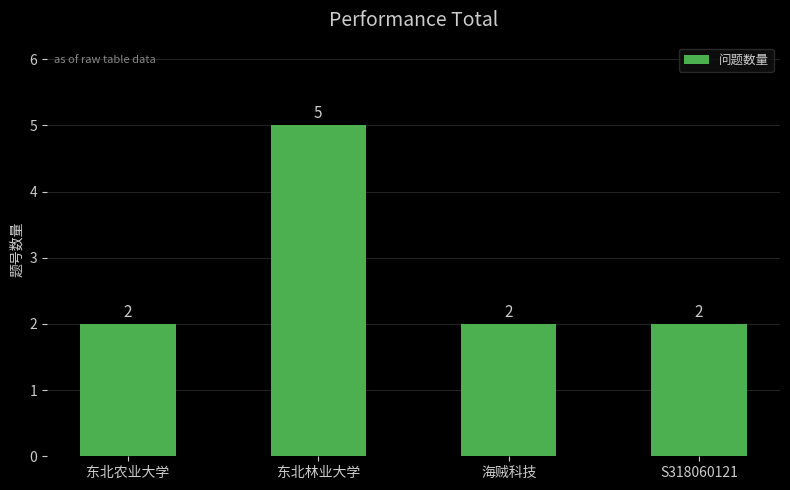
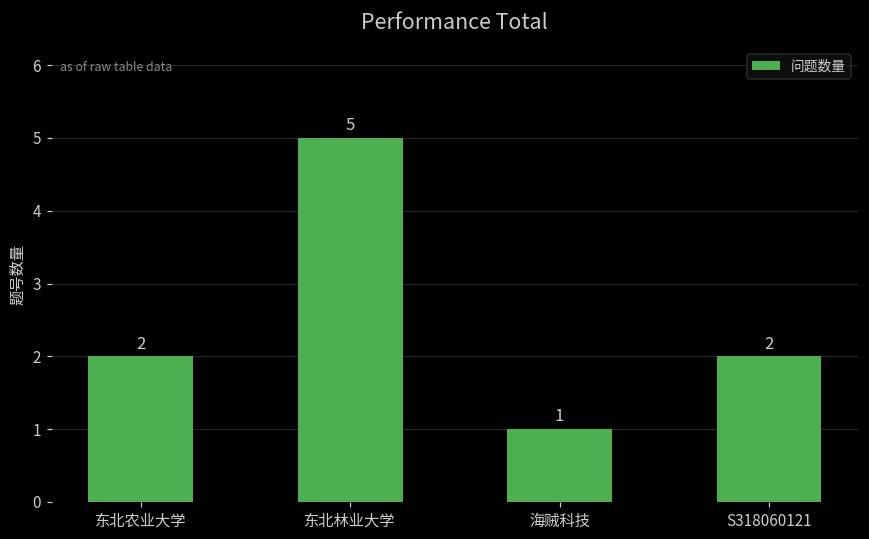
  {
    "东北农业大学": 2,
    "东北林业大学": 5,
-   "海贼科技": 2,
+   "海贼科技": 1,
    "S318060121": 2
  }
